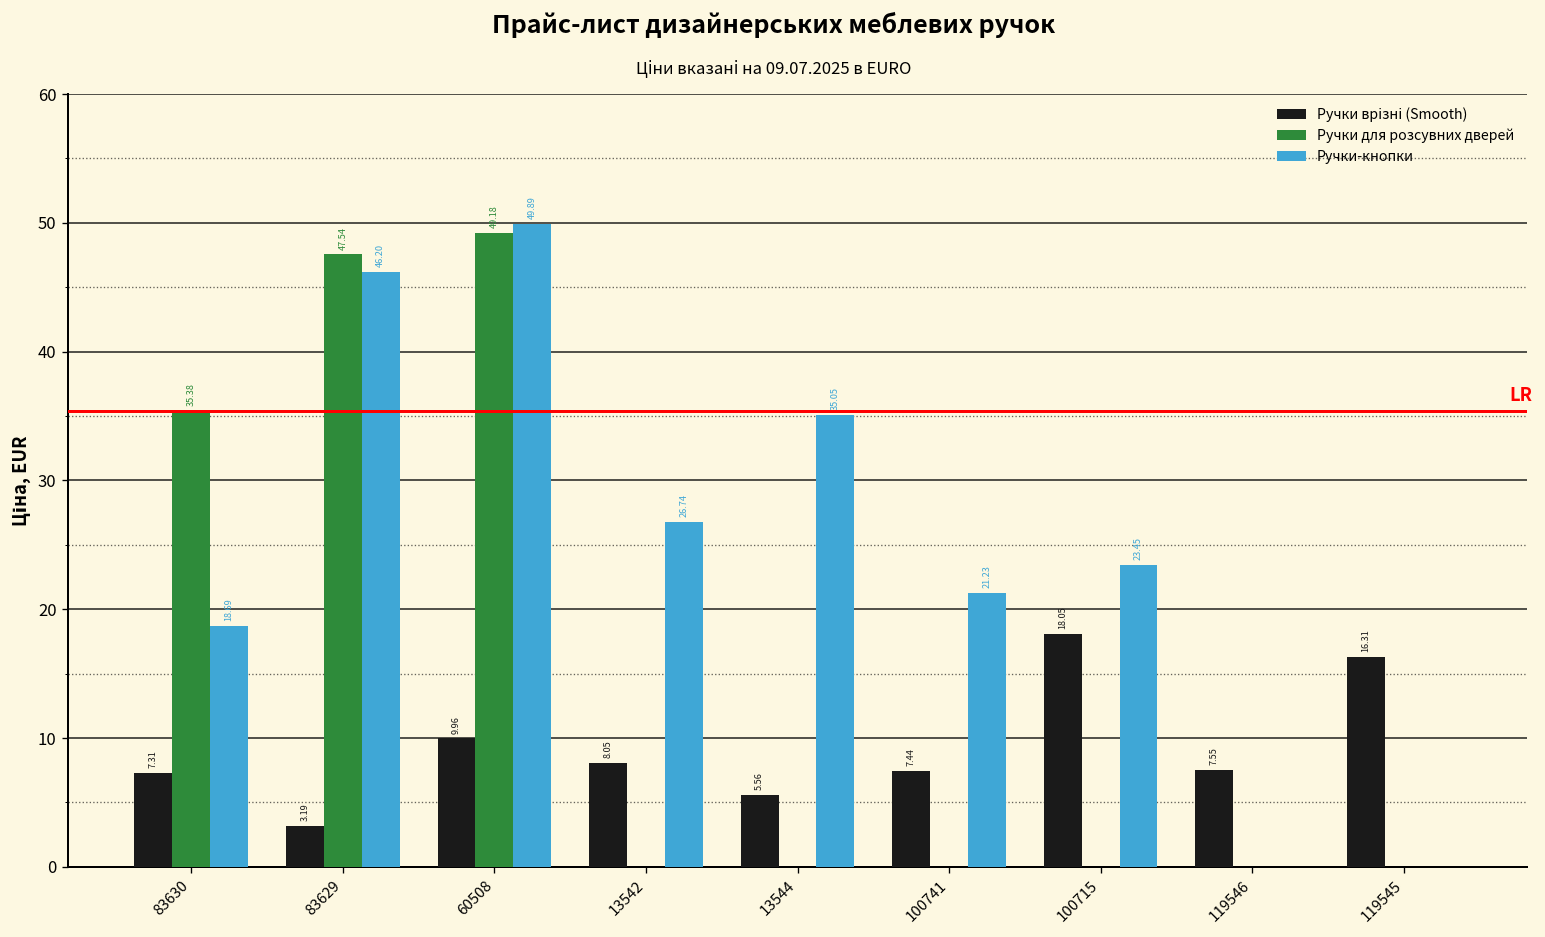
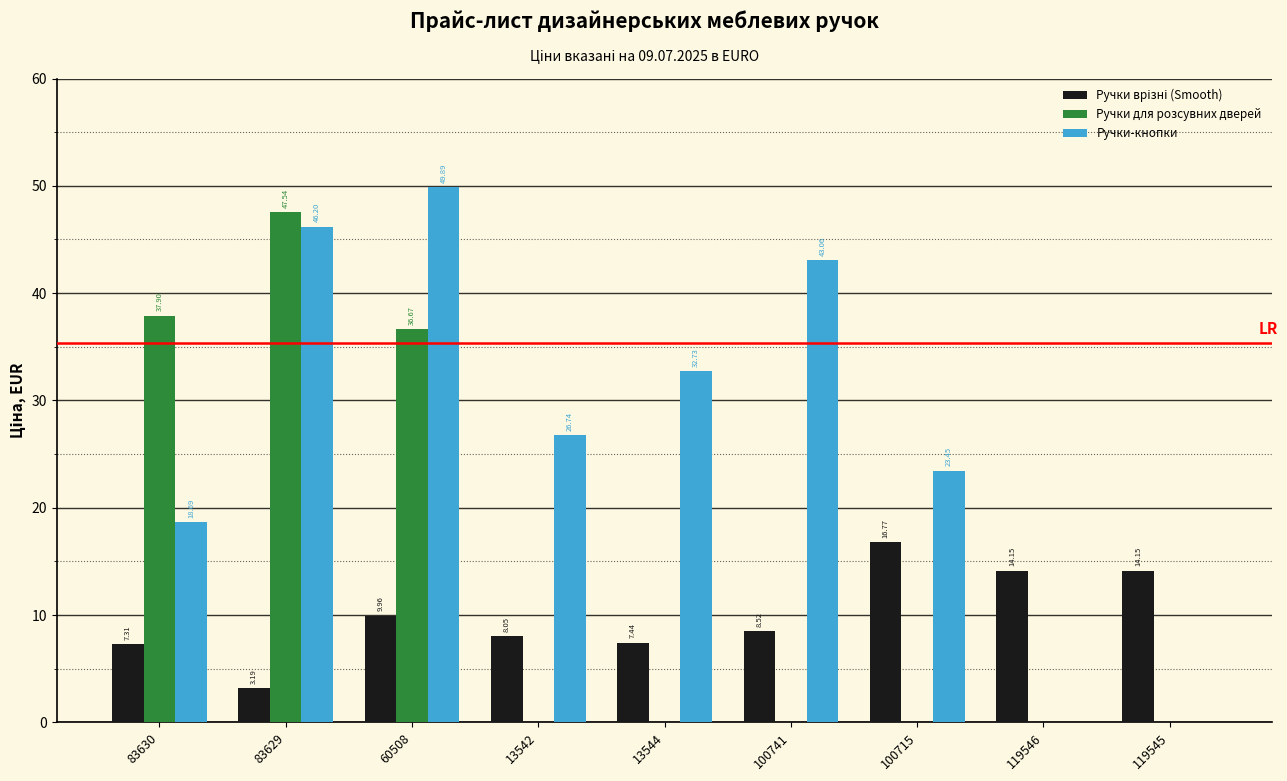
  {
    "Ручки врізні (Smooth)": {
      "83630": 7.31,
      "83629": 3.19,
      "60508": 9.96,
      "13542": 8.05,
-     "13544": 5.56,
-     "100741": 7.44,
-     "100715": 18.05,
-     "119546": 7.55,
-     "119545": 16.31
+     "13544": 7.44,
+     "100741": 8.52,
+     "100715": 16.77,
+     "119546": 14.15,
+     "119545": 14.15
    },
    "Ручки для розсувних дверей": {
-     "83630": 35.38,
+     "83630": 37.90,
      "83629": 47.54,
-     "60508": 49.18
+     "60508": 36.67
    },
    "Ручки-кнопки": {
      "83630": 18.69,
      "83629": 46.20,
      "60508": 49.89,
      "13542": 26.74,
-     "13544": 35.05,
-     "100741": 21.23,
+     "13544": 32.73,
+     "100741": 43.06,
      "100715": 23.45
    }
  }
